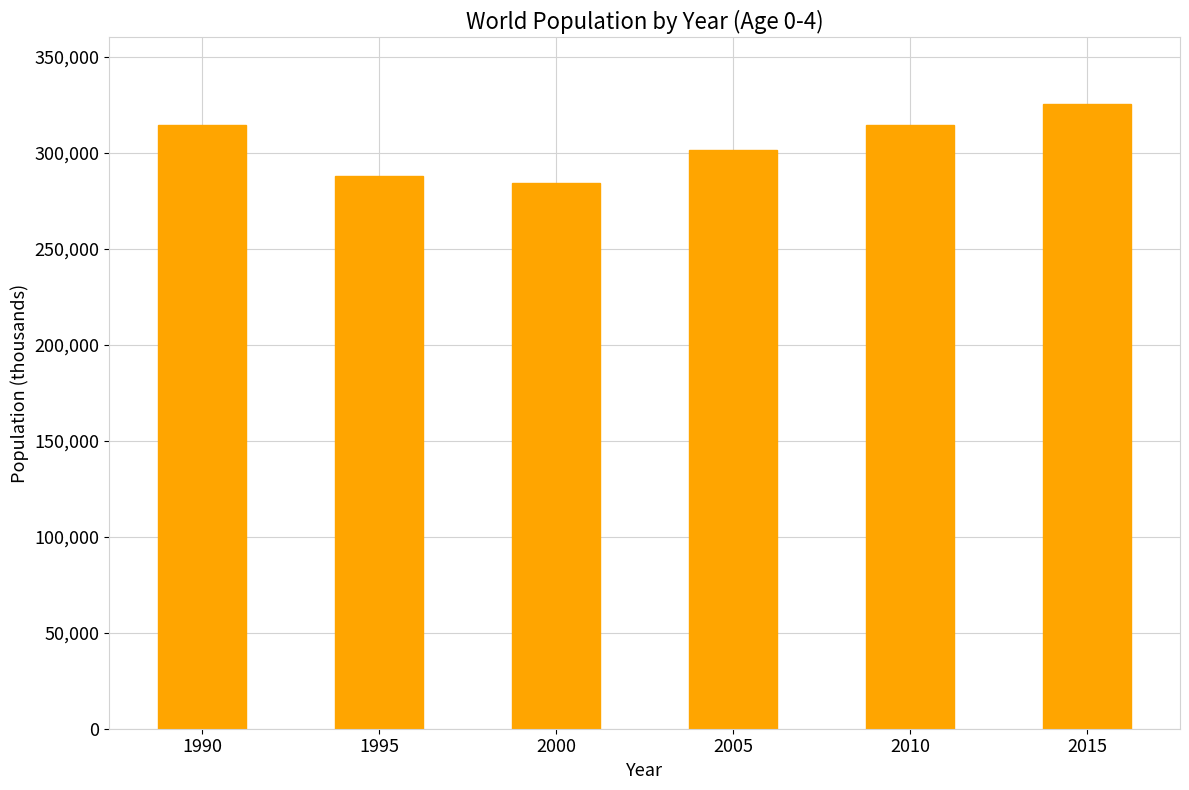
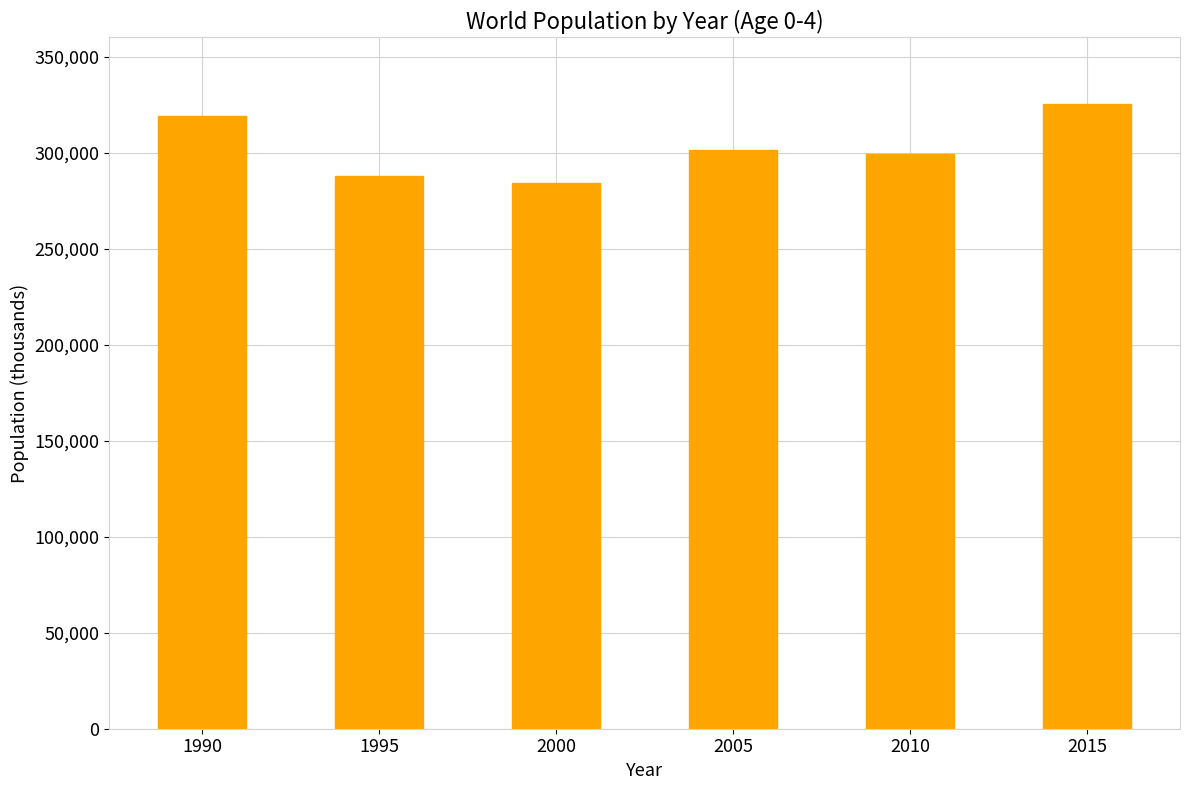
  {
-   "1990": "314,000",
+   "1990": "319,000",
    "1995": "288,000",
    "2000": "284,000",
    "2005": "301,000",
-   "2010": "315,000",
+   "2010": "299,000",
    "2015": "325,000"
  }
